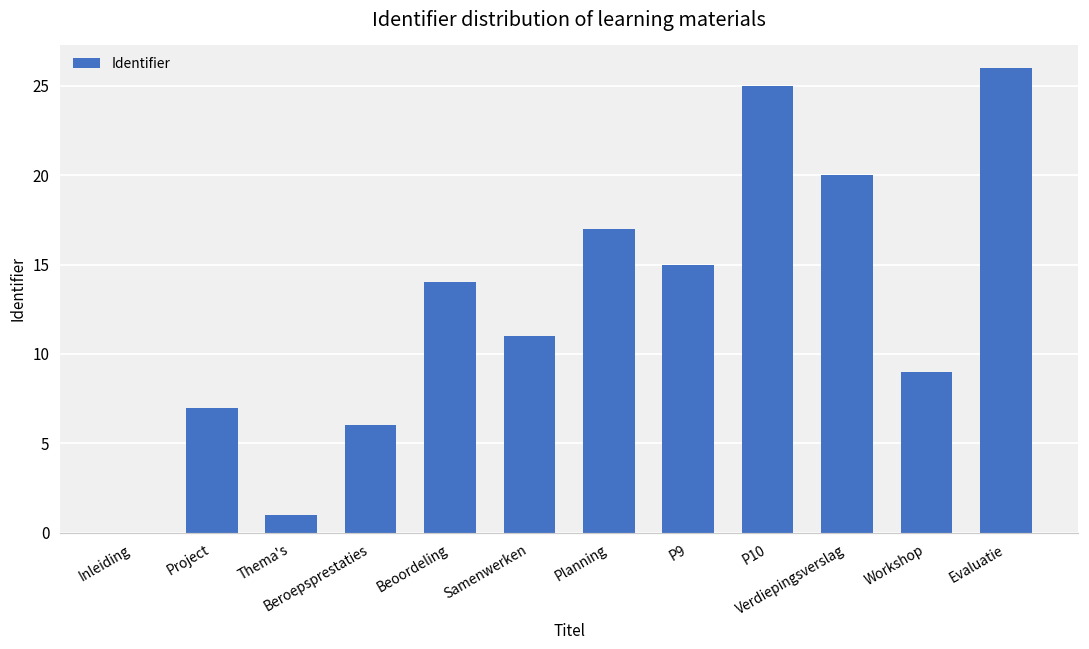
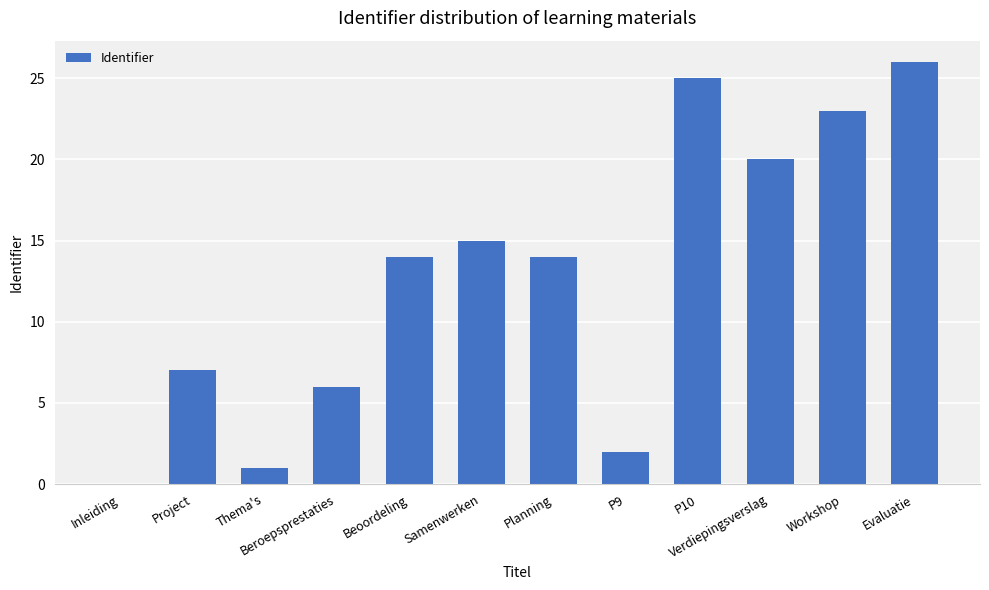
  {
    "Inleiding": 0.0,
    "Project": 7.0,
    "Thema's": 1.0,
    "Beroepsprestaties": 6.0,
    "Beoordeling": 14.0,
-   "Samenwerken": 11.0,
-   "Planning": 17.0,
-   "P9": 15.0,
+   "Samenwerken": 15.0,
+   "Planning": 14.0,
+   "P9": 2.0,
    "P10": 25.0,
    "Verdiepingsverslag": 20.0,
-   "Workshop": 9.0,
+   "Workshop": 23.0,
    "Evaluatie": 26.0
  }
